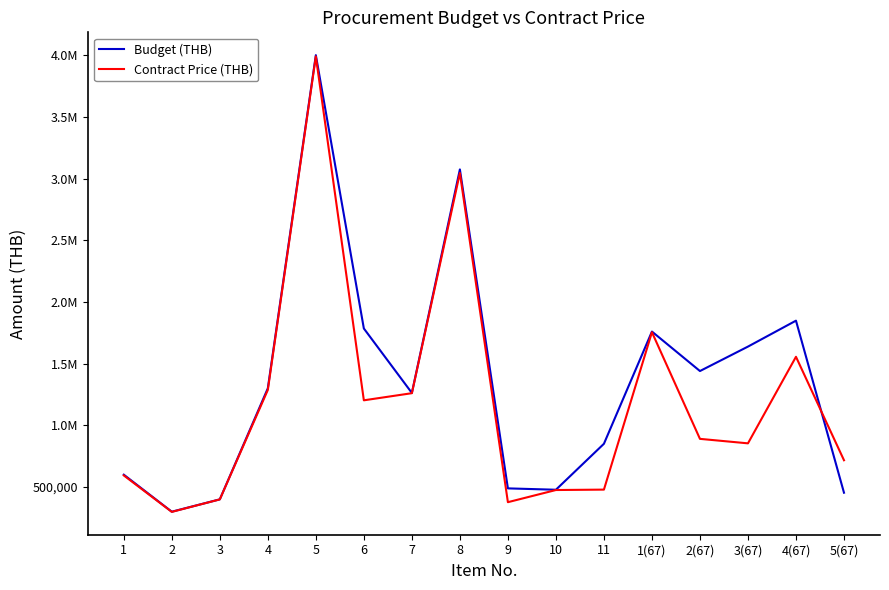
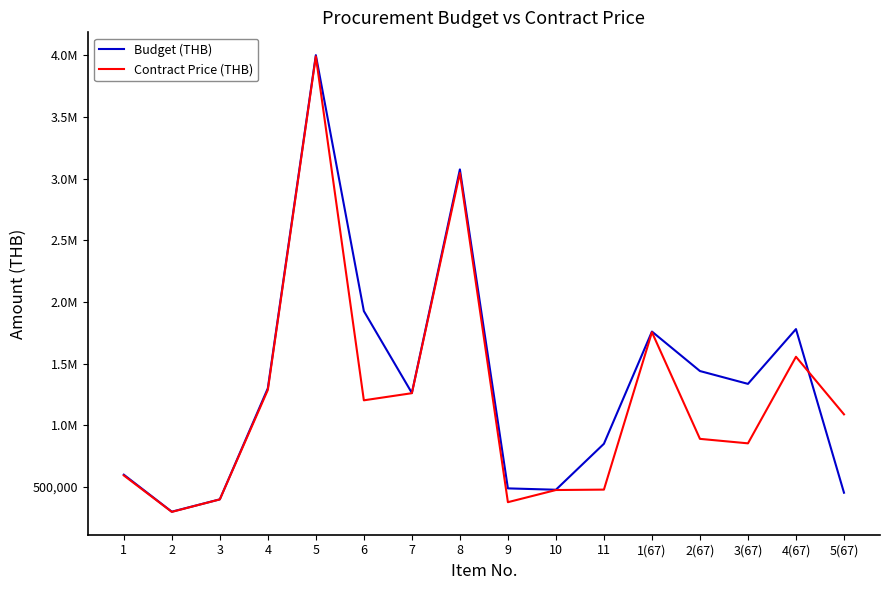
  {
    "Budget (THB)": {
-     "6": "1,780,000",
+     "6": "1,930,000",
      "8": "3,070,000",
      "9": "490,000",
      "11": "850,000",
      "2(67)": "1,440,000",
-     "3(67)": "1,640,000",
-     "4(67)": "1,850,000",
+     "3(67)": "1,340,000",
+     "4(67)": "1,780,000",
      "5(67)": "450,000"
    },
    "Contract Price (THB)": {
      "6": "1,200,000",
      "8": "3,050,000",
      "9": "380,000",
      "11": "480,000",
      "2(67)": "890,000",
      "3(67)": "850,000",
      "4(67)": "1,560,000",
-     "5(67)": "720,000"
+     "5(67)": "1,090,000"
    }
  }
